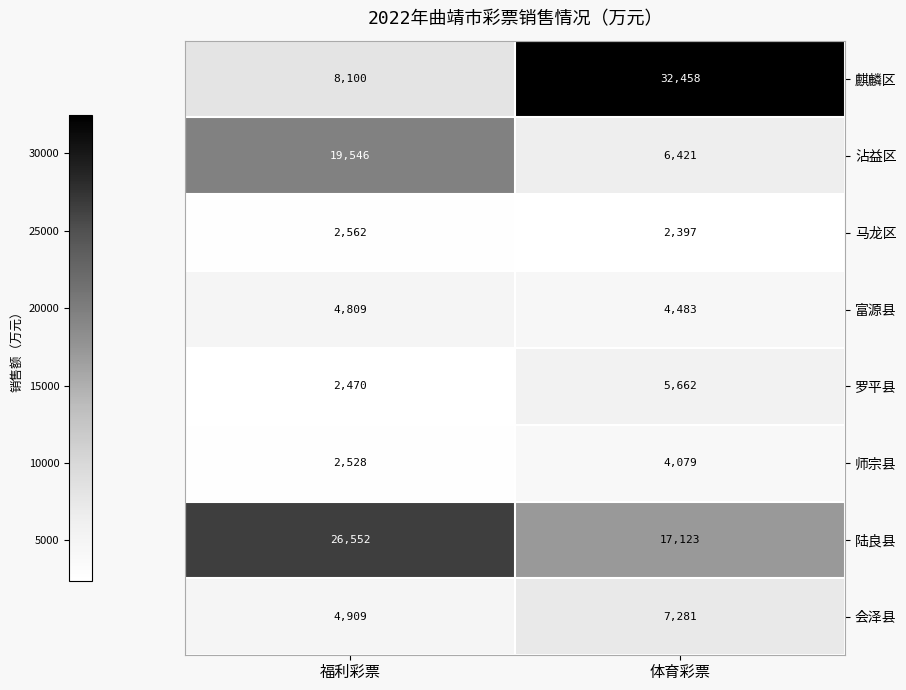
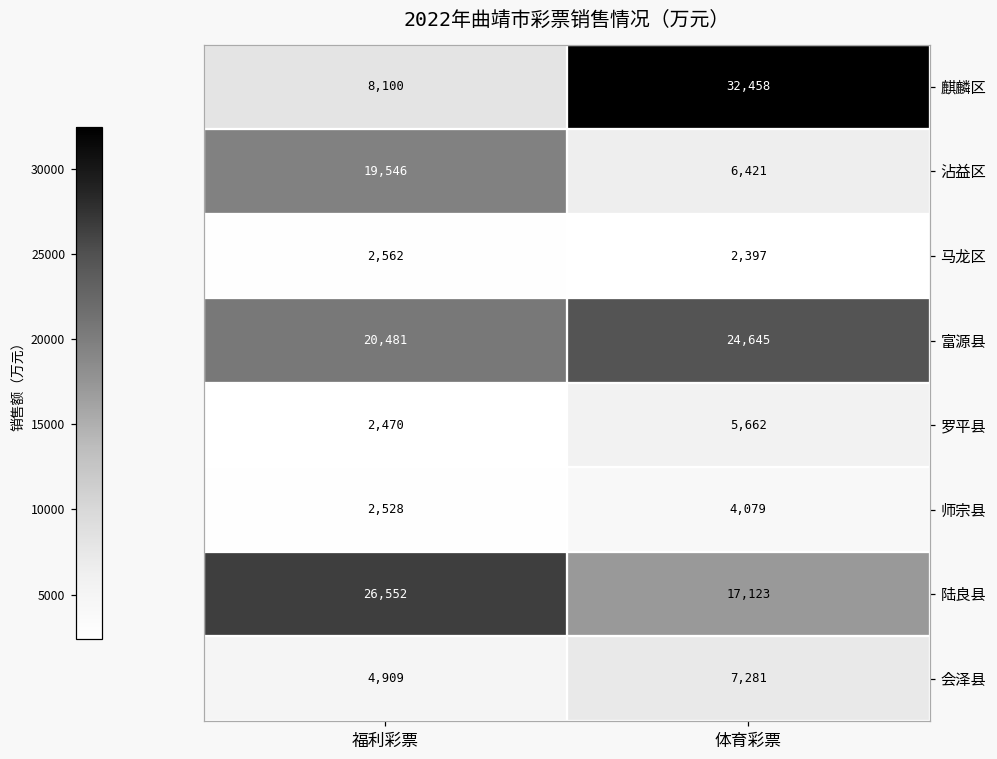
  {
    "麒麟区": {
      "福利彩票": "8,100",
      "体育彩票": "32,458"
    },
    "沾益区": {
      "福利彩票": "19,546",
      "体育彩票": "6,421"
    },
    "马龙区": {
      "福利彩票": "2,562",
      "体育彩票": "2,397"
    },
    "富源县": {
-     "福利彩票": "4,809",
-     "体育彩票": "4,483"
+     "福利彩票": "20,481",
+     "体育彩票": "24,645"
    },
    "罗平县": {
      "福利彩票": "2,470",
      "体育彩票": "5,662"
    },
    "师宗县": {
      "福利彩票": "2,528",
      "体育彩票": "4,079"
    },
    "陆良县": {
      "福利彩票": "26,552",
      "体育彩票": "17,123"
    },
    "会泽县": {
      "福利彩票": "4,909",
      "体育彩票": "7,281"
    }
  }
